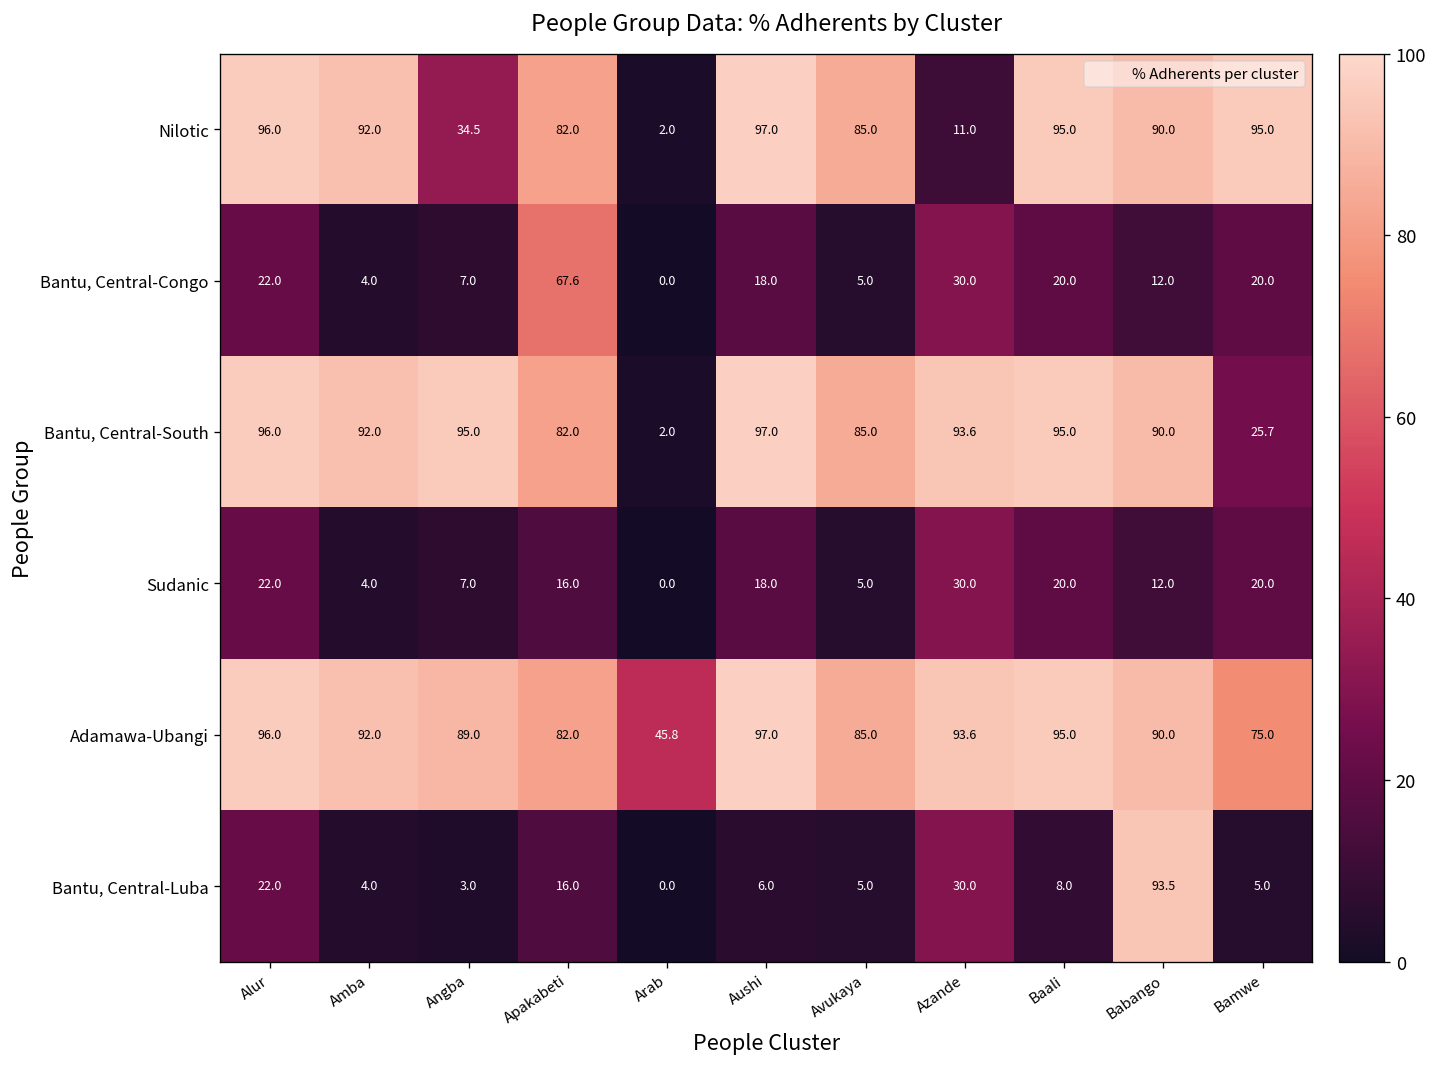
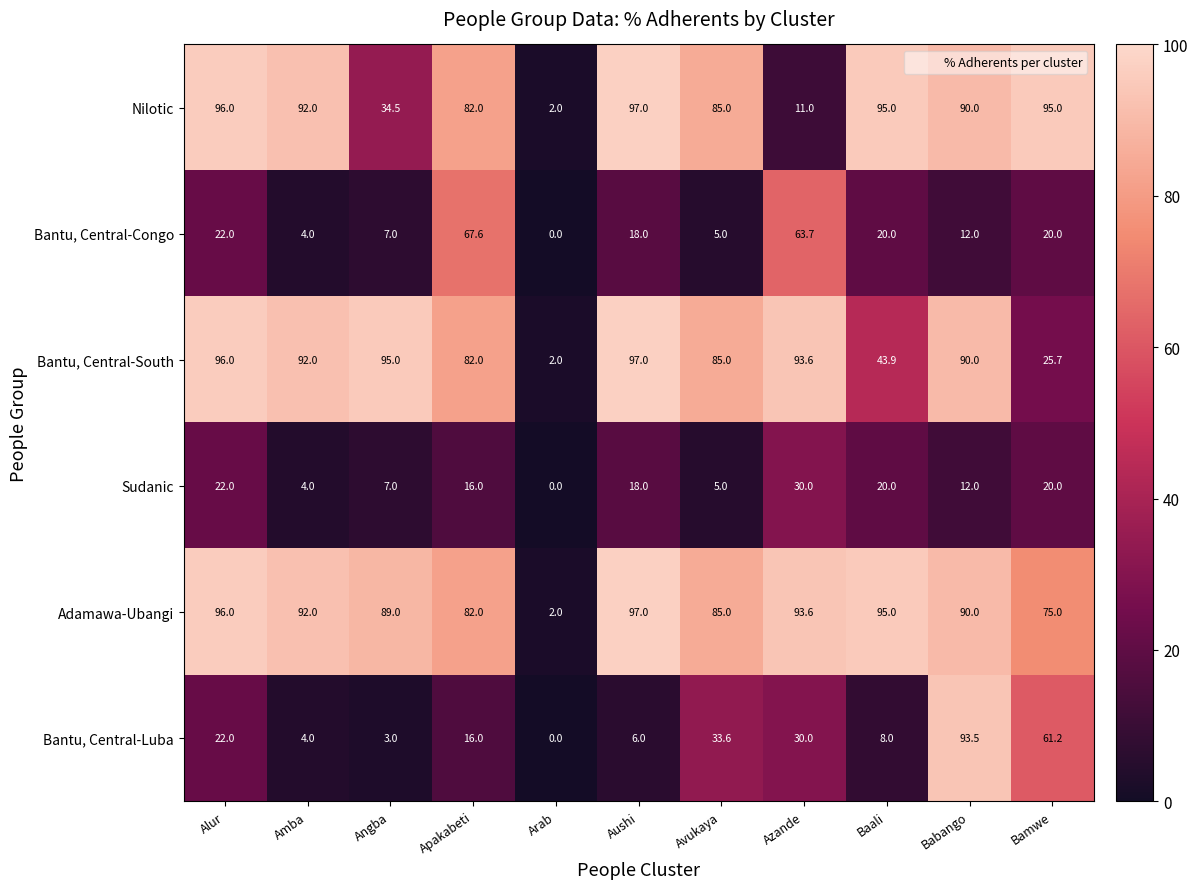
  {
    "Nilotic": {
      "Alur": 96.0,
      "Amba": 92.0,
      "Angba": 34.5,
      "Apakabeti": 82.0,
      "Arab": 2.0,
      "Aushi": 97.0,
      "Avukaya": 85.0,
      "Azande": 11.0,
      "Baali": 95.0,
      "Babango": 90.0,
      "Bamwe": 95.0
    },
    "Bantu, Central-Congo": {
      "Alur": 22.0,
      "Amba": 4.0,
      "Angba": 7.0,
      "Apakabeti": 67.6,
      "Arab": 0.0,
      "Aushi": 18.0,
      "Avukaya": 5.0,
-     "Azande": 30.0,
+     "Azande": 63.7,
      "Baali": 20.0,
      "Babango": 12.0,
      "Bamwe": 20.0
    },
    "Bantu, Central-South": {
      "Alur": 96.0,
      "Amba": 92.0,
      "Angba": 95.0,
      "Apakabeti": 82.0,
      "Arab": 2.0,
      "Aushi": 97.0,
      "Avukaya": 85.0,
      "Azande": 93.6,
-     "Baali": 95.0,
+     "Baali": 43.9,
      "Babango": 90.0,
      "Bamwe": 25.7
    },
    "Sudanic": {
      "Alur": 22.0,
      "Amba": 4.0,
      "Angba": 7.0,
      "Apakabeti": 16.0,
      "Arab": 0.0,
      "Aushi": 18.0,
      "Avukaya": 5.0,
      "Azande": 30.0,
      "Baali": 20.0,
      "Babango": 12.0,
      "Bamwe": 20.0
    },
    "Adamawa-Ubangi": {
      "Alur": 96.0,
      "Amba": 92.0,
      "Angba": 89.0,
      "Apakabeti": 82.0,
-     "Arab": 45.8,
+     "Arab": 2.0,
      "Aushi": 97.0,
      "Avukaya": 85.0,
      "Azande": 93.6,
      "Baali": 95.0,
      "Babango": 90.0,
      "Bamwe": 75.0
    },
    "Bantu, Central-Luba": {
      "Alur": 22.0,
      "Amba": 4.0,
      "Angba": 3.0,
      "Apakabeti": 16.0,
      "Arab": 0.0,
      "Aushi": 6.0,
-     "Avukaya": 5.0,
+     "Avukaya": 33.6,
      "Azande": 30.0,
      "Baali": 8.0,
      "Babango": 93.5,
-     "Bamwe": 5.0
+     "Bamwe": 61.2
    }
  }
